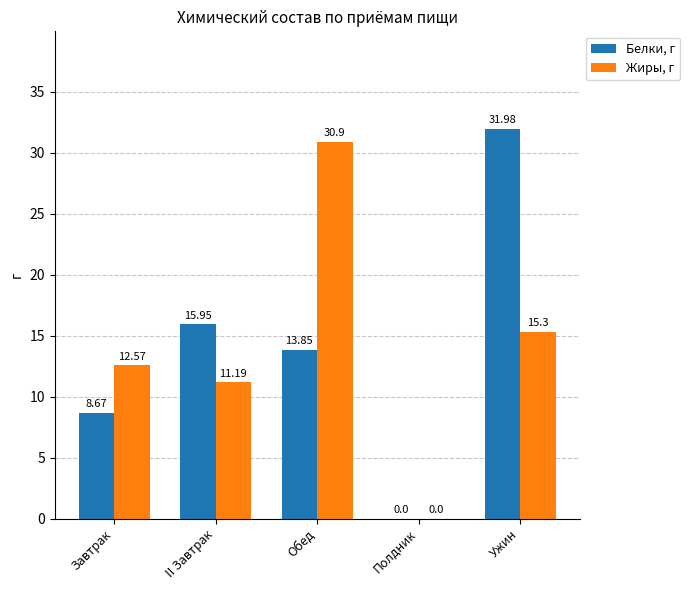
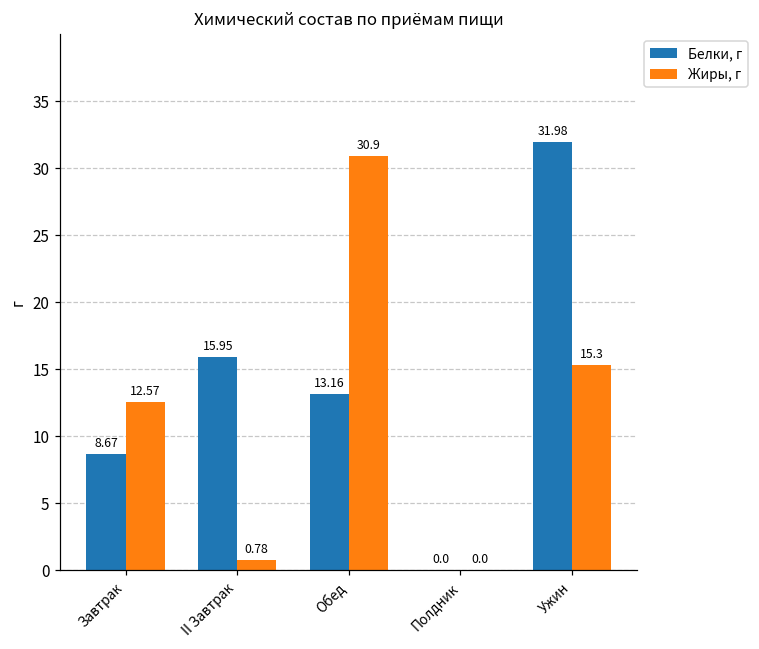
  {
    "Белки, г": {
      "Завтрак": 8.67,
      "II Завтрак": 15.95,
-     "Обед": 13.85,
+     "Обед": 13.16,
      "Полдник": 0.0,
      "Ужин": 31.98
    },
    "Жиры, г": {
      "Завтрак": 12.57,
-     "II Завтрак": 11.19,
+     "II Завтрак": 0.78,
      "Обед": 30.9,
      "Полдник": 0.0,
      "Ужин": 15.3
    }
  }
